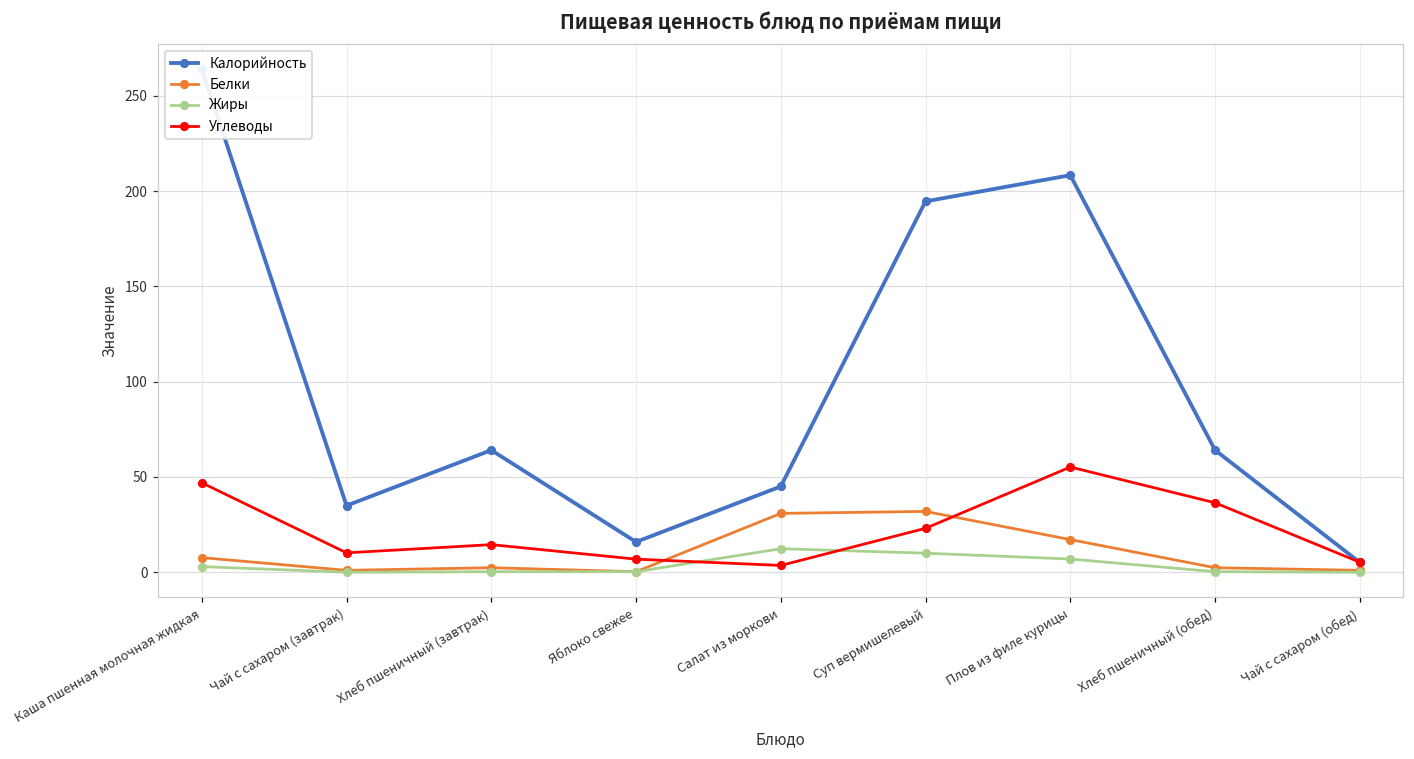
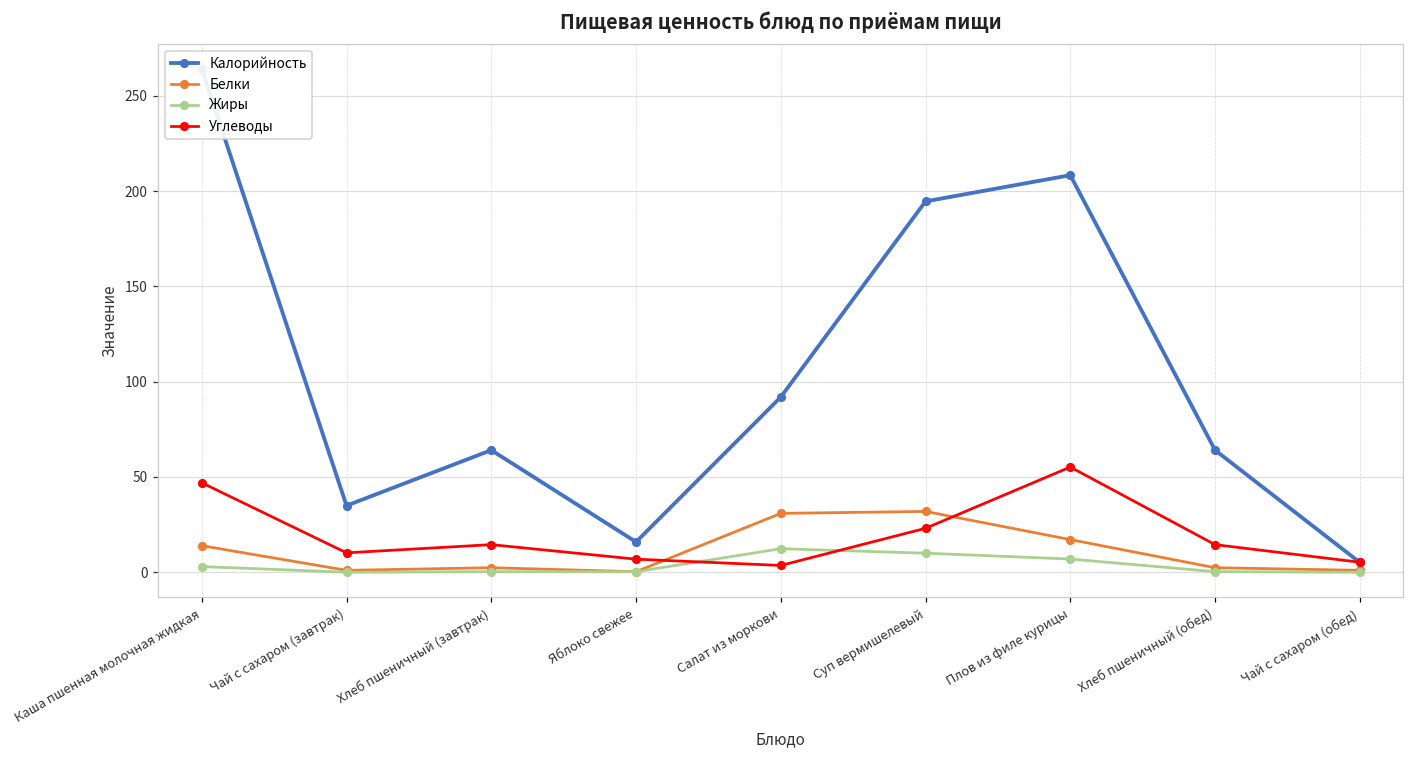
  {
    "Калорийность": {
      "Чай с сахаром (завтрак)": 35,
      "Хлеб пшеничный (завтрак)": 64,
      "Яблоко свежее": 16,
-     "Салат из моркови": 45,
+     "Салат из моркови": 92,
      "Суп вермишелевый": 195,
      "Плов из филе курицы": 208,
      "Хлеб пшеничный (обед)": 64
    },
    "Белки": {
-     "Каша пшенная молочная жидкая": 8,
+     "Каша пшенная молочная жидкая": 14,
      "Хлеб пшеничный (завтрак)": 2,
      "Салат из моркови": 31,
      "Суп вермишелевый": 32,
      "Плов из филе курицы": 17,
      "Хлеб пшеничный (обед)": 2
    },
    "Жиры": {
      "Каша пшенная молочная жидкая": 3,
      "Хлеб пшеничный (завтрак)": 0,
      "Салат из моркови": 12,
      "Суп вермишелевый": 10,
      "Плов из филе курицы": 7,
      "Хлеб пшеничный (обед)": 0
    },
    "Углеводы": {
      "Каша пшенная молочная жидкая": 47,
      "Чай с сахаром (завтрак)": 10,
      "Хлеб пшеничный (завтрак)": 14,
      "Яблоко свежее": 7,
      "Салат из моркови": 4,
      "Суп вермишелевый": 23,
      "Плов из филе курицы": 55,
-     "Хлеб пшеничный (обед)": 36
+     "Хлеб пшеничный (обед)": 14
    }
  }
